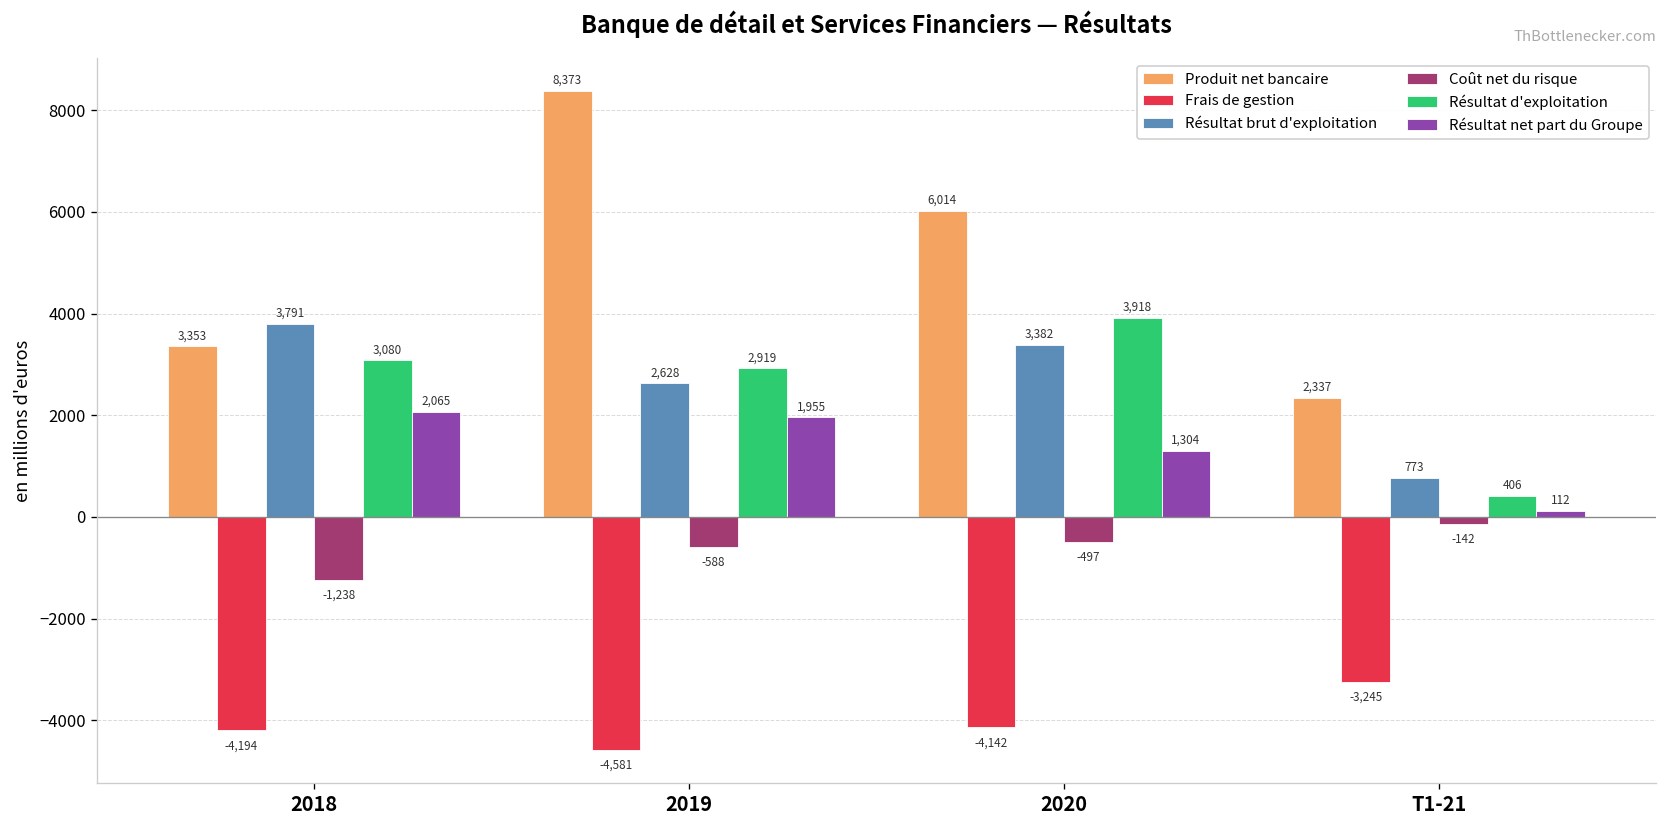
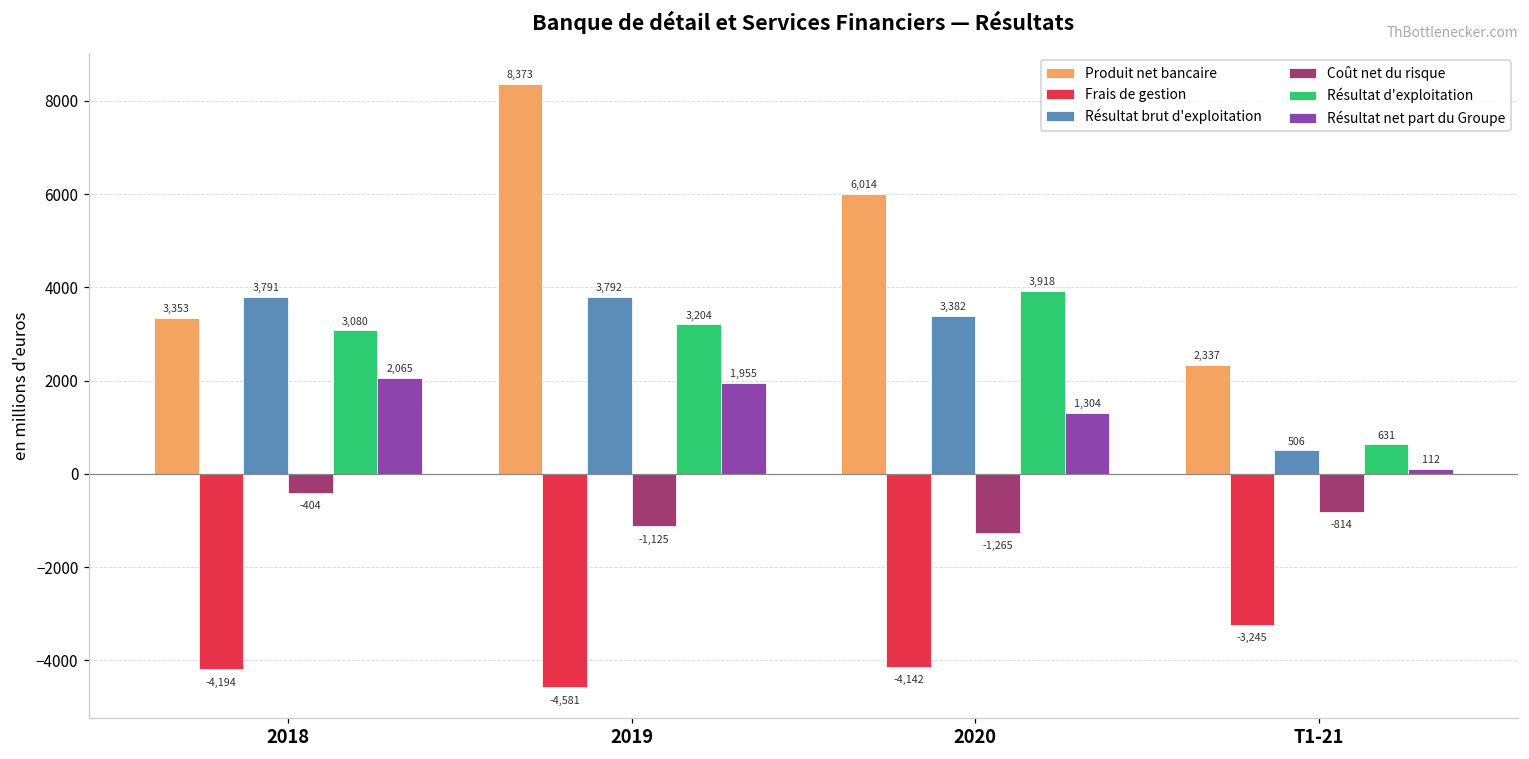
  {
    "Produit net bancaire": {
      "2018": "3,353",
      "2019": "8,373",
      "2020": "6,014",
      "T1-21": "2,337"
    },
    "Frais de gestion": {
      "2018": "-4,194",
      "2019": "-4,581",
      "2020": "-4,142",
      "T1-21": "-3,245"
    },
    "Résultat brut d'exploitation": {
      "2018": "3,791",
-     "2019": "2,628",
+     "2019": "3,792",
      "2020": "3,382",
-     "T1-21": "773"
+     "T1-21": "506"
    },
    "Coût net du risque": {
-     "2018": "-1,238",
-     "2019": "-588",
-     "2020": "-497",
-     "T1-21": "-142"
+     "2018": "-404",
+     "2019": "-1,125",
+     "2020": "-1,265",
+     "T1-21": "-814"
    },
    "Résultat d'exploitation": {
      "2018": "3,080",
-     "2019": "2,919",
+     "2019": "3,204",
      "2020": "3,918",
-     "T1-21": "406"
+     "T1-21": "631"
    },
    "Résultat net part du Groupe": {
      "2018": "2,065",
      "2019": "1,955",
      "2020": "1,304",
      "T1-21": "112"
    }
  }
